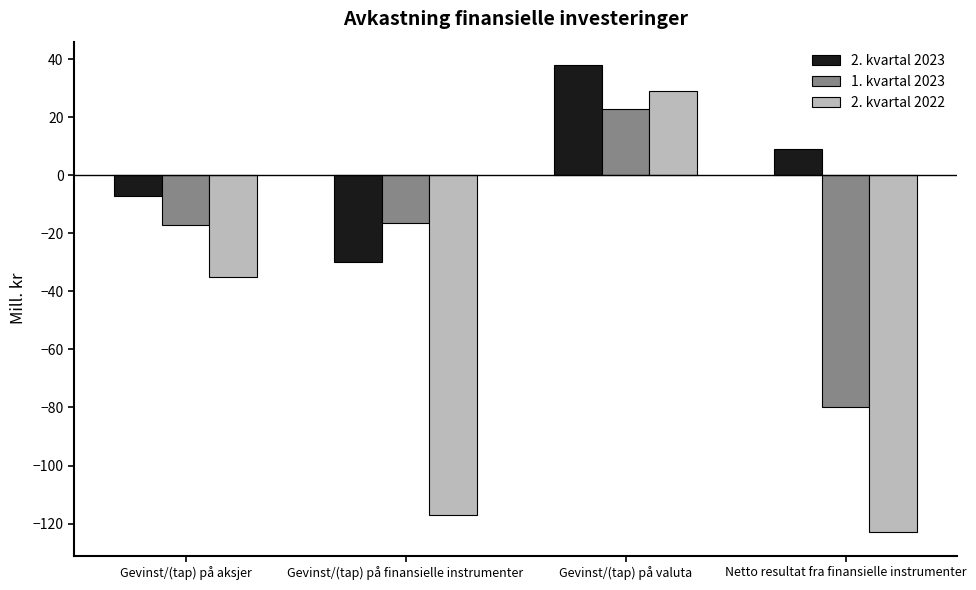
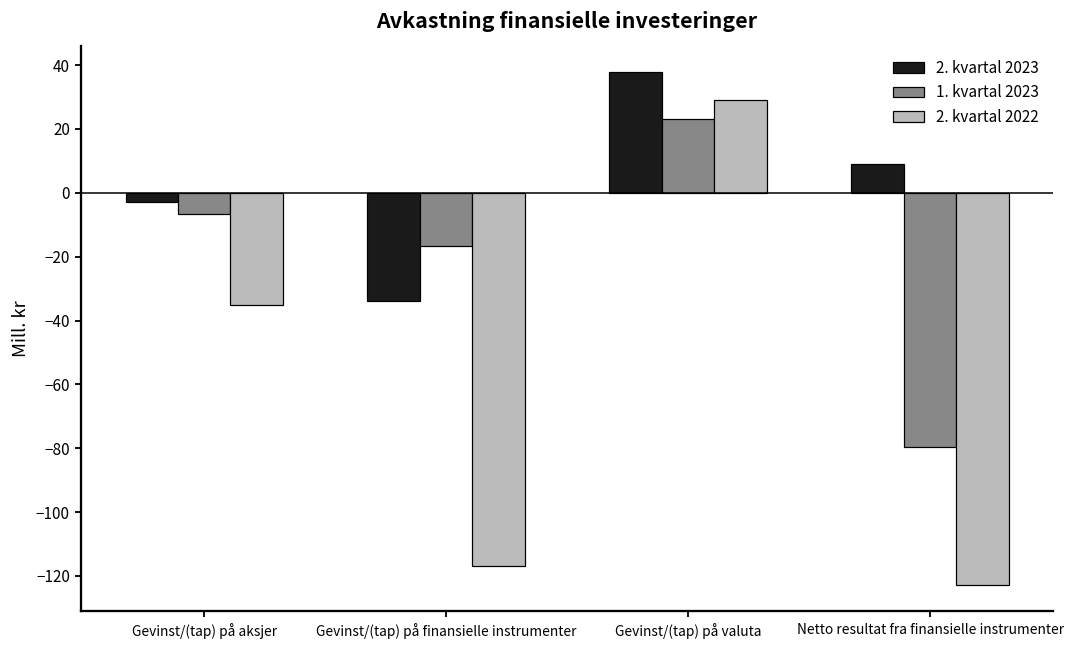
  {
    "2. kvartal 2023": {
-     "Gevinst/(tap) på aksjer": -7,
-     "Gevinst/(tap) på finansielle instrumenter": -30,
+     "Gevinst/(tap) på aksjer": -3,
+     "Gevinst/(tap) på finansielle instrumenter": -34,
      "Gevinst/(tap) på valuta": 38,
      "Netto resultat fra finansielle instrumenter": 9
    },
    "1. kvartal 2023": {
-     "Gevinst/(tap) på aksjer": -17,
+     "Gevinst/(tap) på aksjer": -7,
      "Gevinst/(tap) på finansielle instrumenter": -17,
      "Gevinst/(tap) på valuta": 23,
      "Netto resultat fra finansielle instrumenter": -80
    },
    "2. kvartal 2022": {
      "Gevinst/(tap) på aksjer": -35,
      "Gevinst/(tap) på finansielle instrumenter": -117,
      "Gevinst/(tap) på valuta": 29,
      "Netto resultat fra finansielle instrumenter": -123
    }
  }
